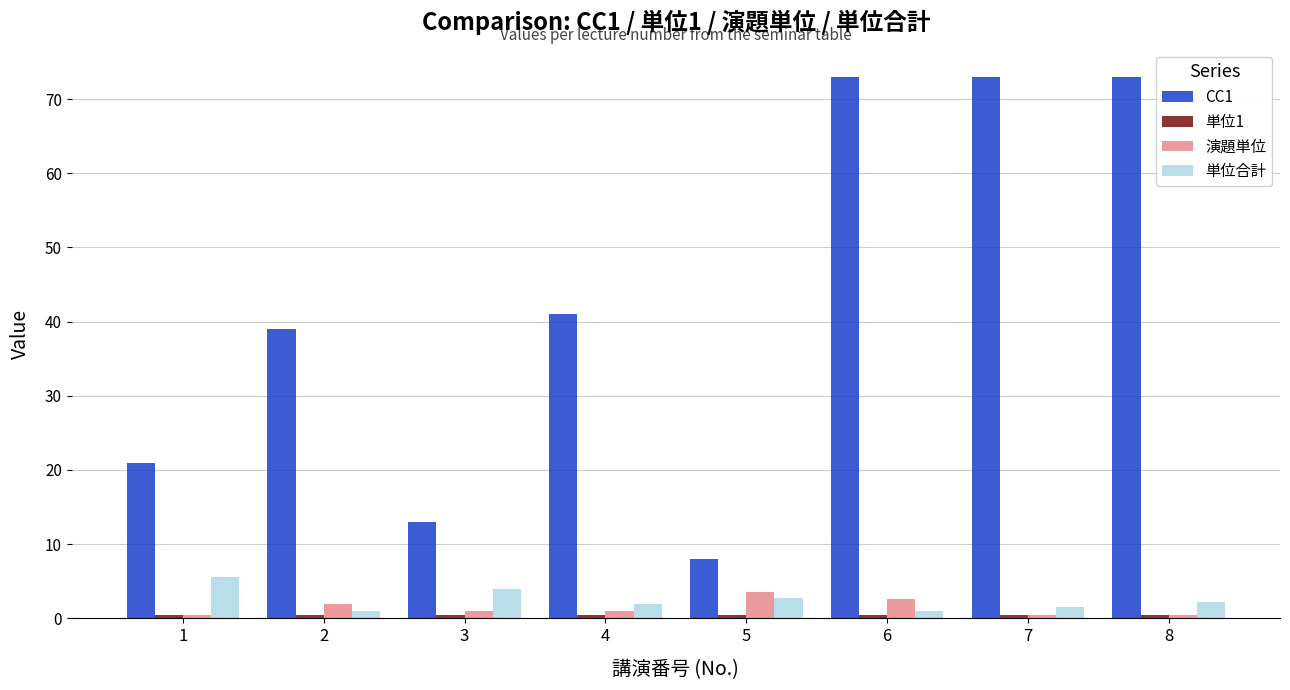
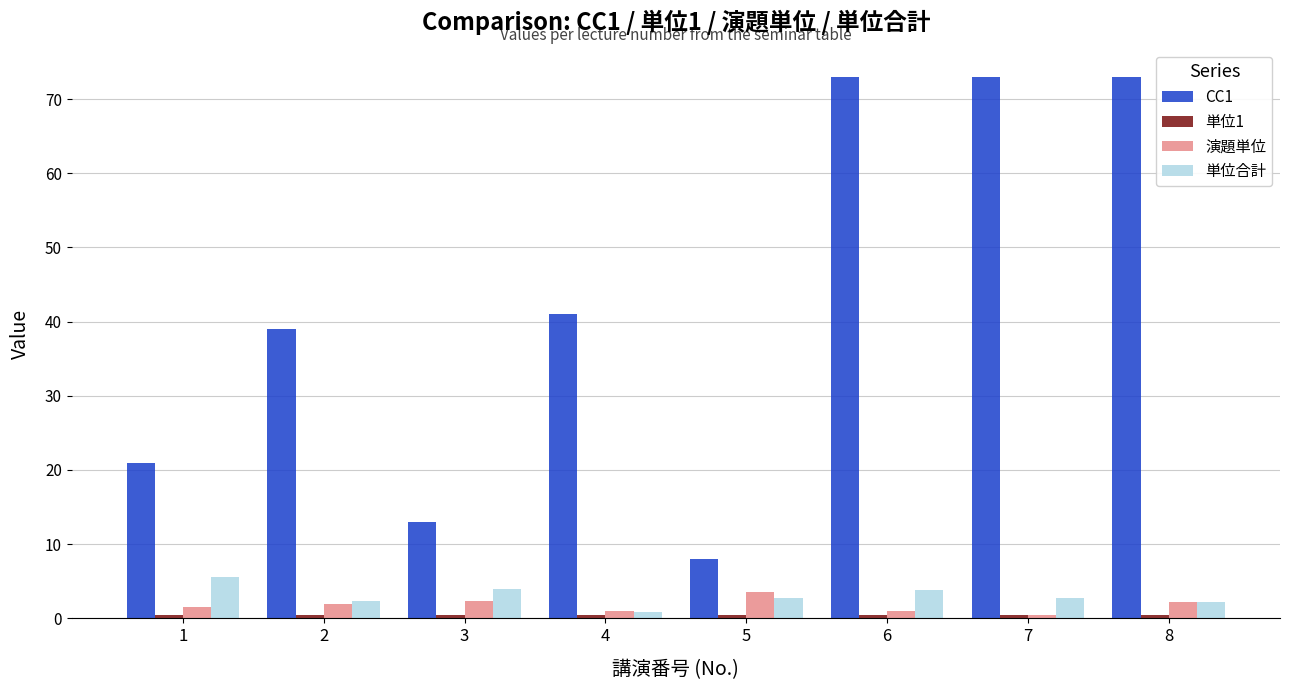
  {
    "CC1": {
      "1": 21,
      "2": 39,
      "3": 13,
      "4": 41,
      "5": 8,
      "6": 73,
      "7": 73,
      "8": 73
    },
    "単位1": {
      "1": 1,
      "2": 1,
      "3": 1,
      "4": 1,
      "5": 1,
      "6": 1,
      "7": 1,
      "8": 1
    },
    "演題単位": {
-     "1": 1,
+     "1": 2,
      "2": 2,
-     "3": 1,
+     "3": 2,
      "4": 1,
      "5": 4,
-     "6": 3,
+     "6": 1,
      "7": 1,
-     "8": 1
+     "8": 2
    },
    "単位合計": {
      "1": 6,
-     "2": 1,
+     "2": 2,
      "3": 4,
-     "4": 2,
+     "4": 1,
      "5": 3,
-     "6": 1,
-     "7": 2,
+     "6": 4,
+     "7": 3,
      "8": 2
    }
  }
